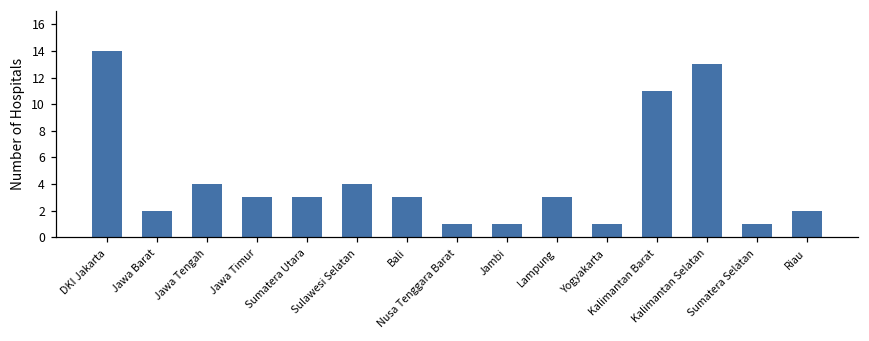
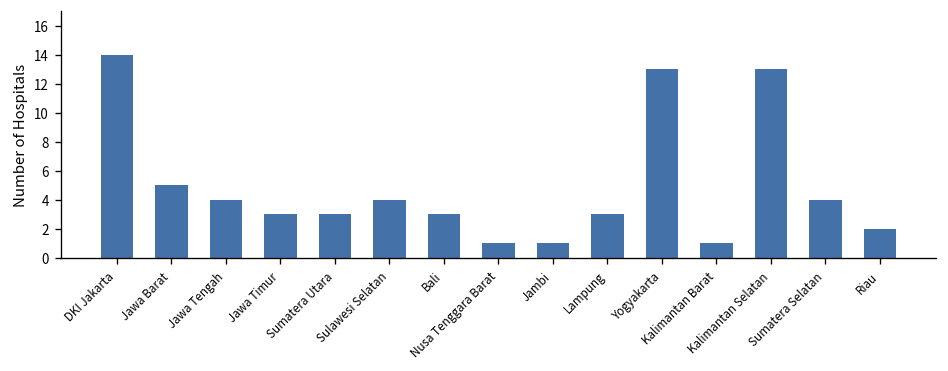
  {
    "DKI Jakarta": 14,
-   "Jawa Barat": 2,
+   "Jawa Barat": 5,
    "Jawa Tengah": 4,
    "Jawa Timur": 3,
    "Sumatera Utara": 3,
    "Sulawesi Selatan": 4,
    "Bali": 3,
    "Nusa Tenggara Barat": 1,
    "Jambi": 1,
    "Lampung": 3,
-   "Yogyakarta": 1,
-   "Kalimantan Barat": 11,
+   "Yogyakarta": 13,
+   "Kalimantan Barat": 1,
    "Kalimantan Selatan": 13,
-   "Sumatera Selatan": 1,
+   "Sumatera Selatan": 4,
    "Riau": 2
  }
